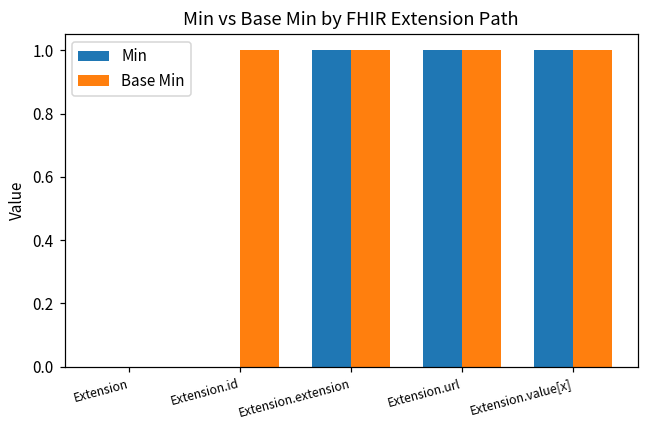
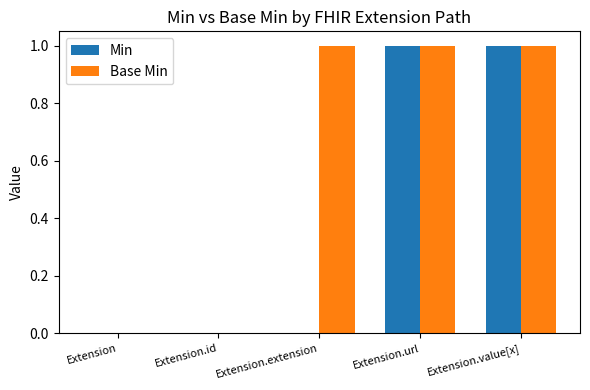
  {
    "Min": {
      "Extension": 0,
      "Extension.id": 0,
-     "Extension.extension": 1,
+     "Extension.extension": 0,
      "Extension.url": 1,
      "Extension.value[x]": 1
    },
    "Base Min": {
      "Extension": 0,
-     "Extension.id": 1,
+     "Extension.id": 0,
      "Extension.extension": 1,
      "Extension.url": 1,
      "Extension.value[x]": 1
    }
  }
